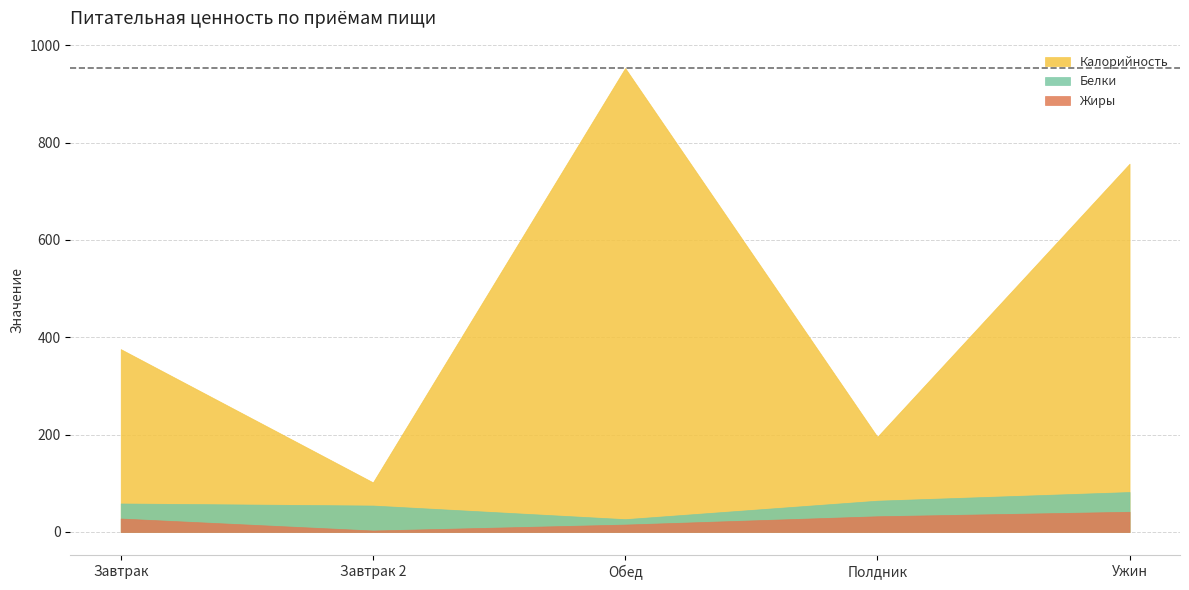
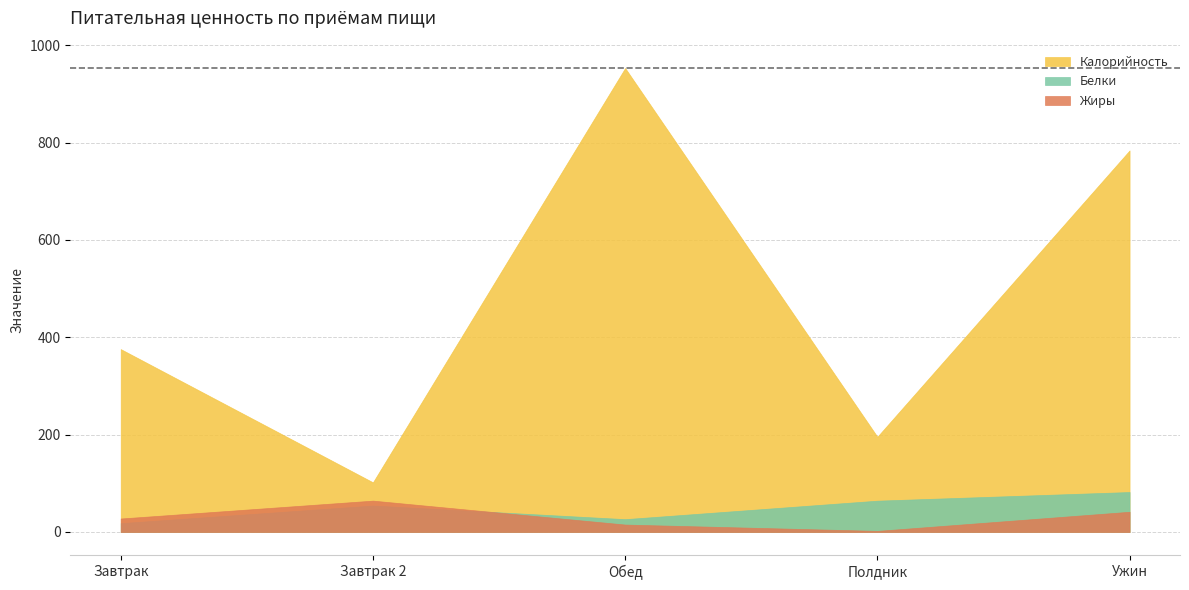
  {
    "Калорийность": {
      "Завтрак": 380,
      "Завтрак 2": 100,
      "Обед": 950,
      "Полдник": 200,
-     "Ужин": 760
+     "Ужин": 780
    },
    "Белки": {
-     "Завтрак": 60,
+     "Завтрак": 20,
      "Завтрак 2": 50,
      "Обед": 30,
      "Полдник": 60,
      "Ужин": 80
    },
    "Жиры": {
      "Завтрак": 30,
-     "Завтрак 2": 0,
+     "Завтрак 2": 60,
      "Обед": 20,
-     "Полдник": 30,
+     "Полдник": 0,
      "Ужин": 40
    }
  }
